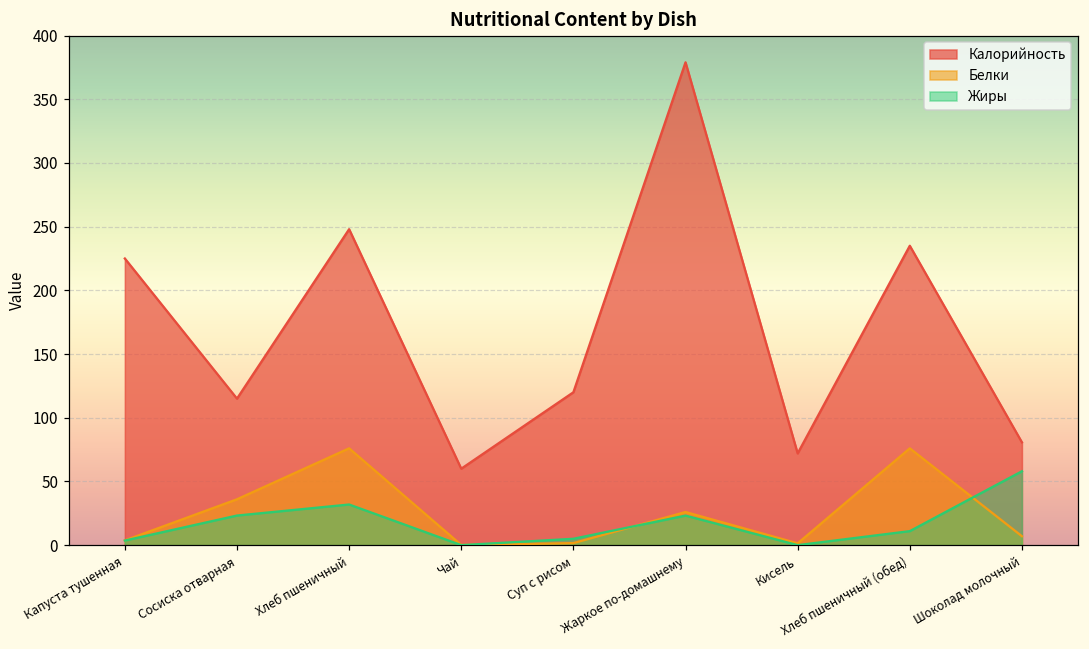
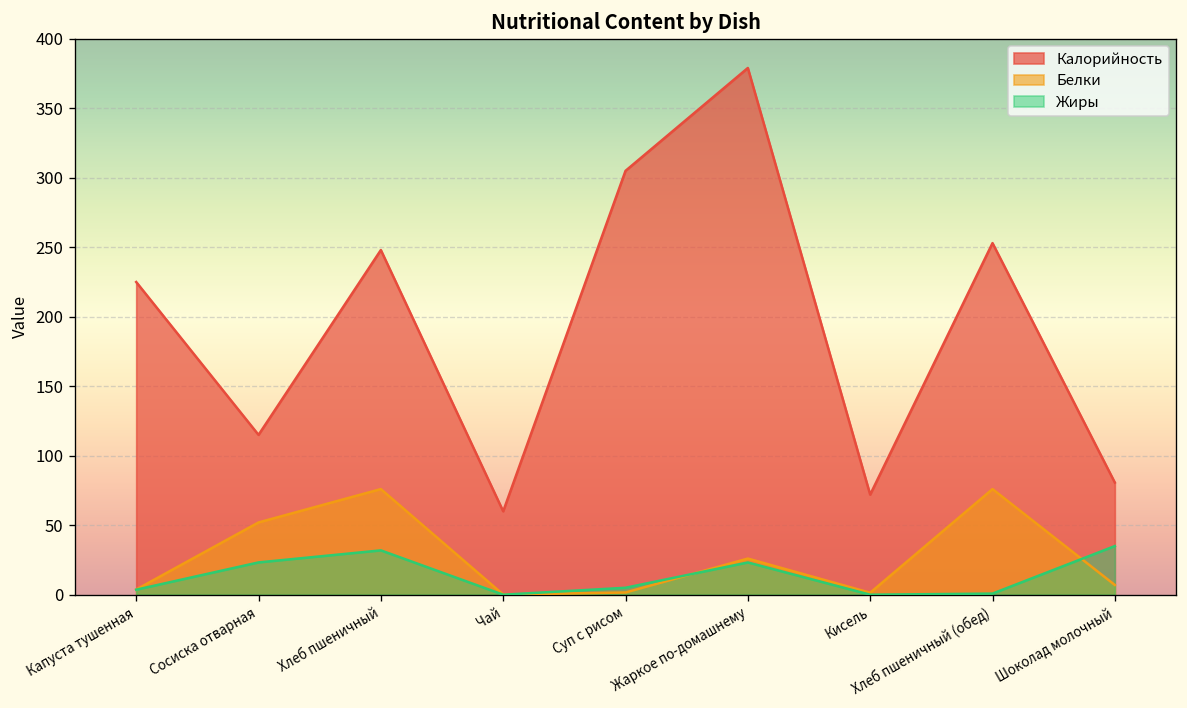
  {
    "Калорийность": {
      "Капуста тушенная": 225,
      "Сосиска отварная": 115,
      "Хлеб пшеничный": 248,
      "Чай": 60,
-     "Суп с рисом": 120,
+     "Суп с рисом": 305,
      "Жаркое по-домашнему": 379,
      "Кисель": 72,
-     "Хлеб пшеничный (обед)": 235,
+     "Хлеб пшеничный (обед)": 253,
      "Шоколад молочный": 81
    },
    "Белки": {
-     "Сосиска отварная": 36,
+     "Сосиска отварная": 52,
      "Хлеб пшеничный": 76,
      "Суп с рисом": 2,
      "Жаркое по-домашнему": 26,
      "Хлеб пшеничный (обед)": 76,
      "Шоколад молочный": 7
    },
    "Жиры": {
      "Сосиска отварная": 23,
      "Хлеб пшеничный": 32,
      "Суп с рисом": 5,
      "Жаркое по-домашнему": 23,
-     "Хлеб пшеничный (обед)": 11,
-     "Шоколад молочный": 58
+     "Хлеб пшеничный (обед)": 1,
+     "Шоколад молочный": 35
    }
  }
